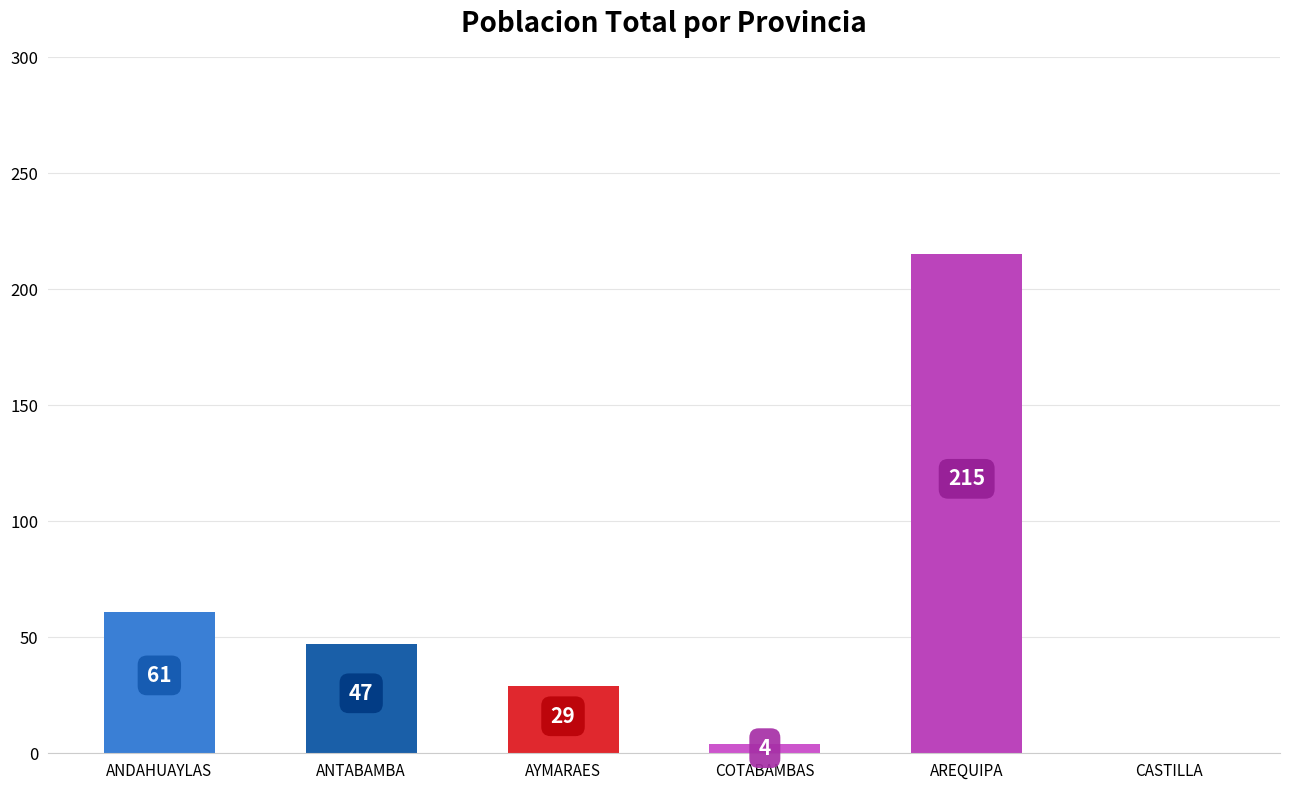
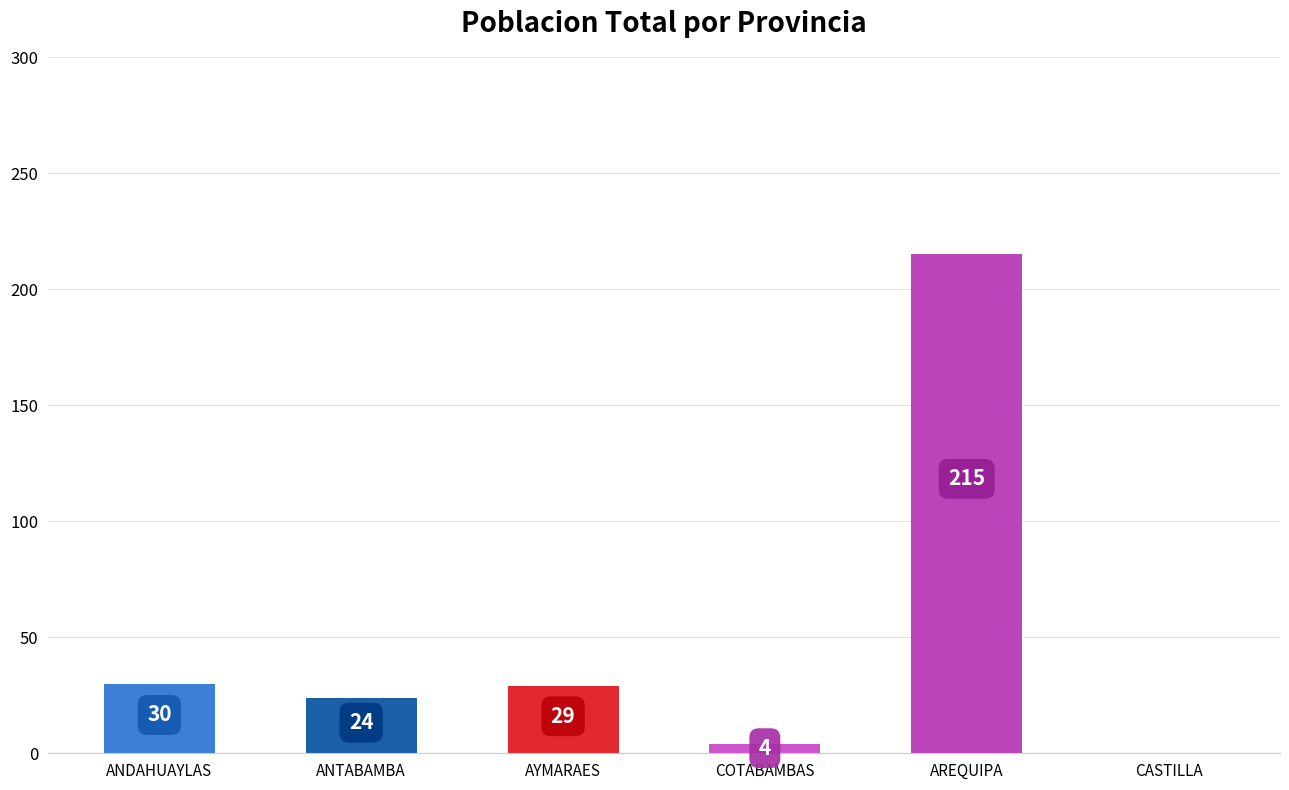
  {
-   "ANDAHUAYLAS": 61,
-   "ANTABAMBA": 47
+   "ANDAHUAYLAS": 30,
+   "ANTABAMBA": 24
  }
